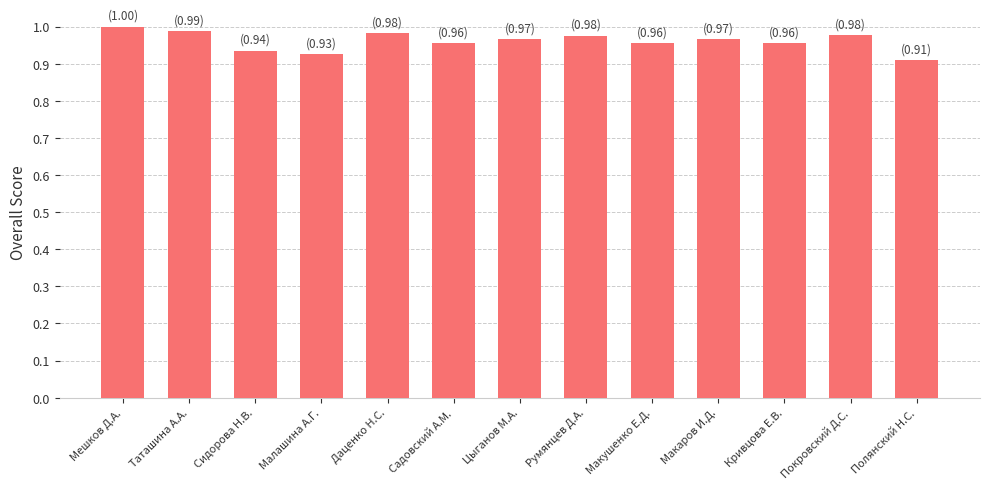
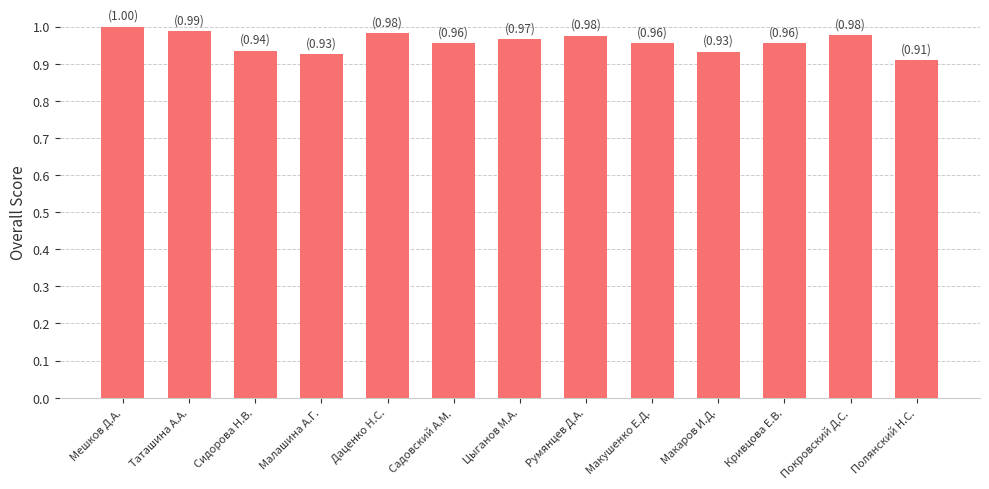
  {
    "Мешков Д.А.": "(1.00)",
    "Таташина А.А.": "(0.99)",
    "Сидорова Н.В.": "(0.94)",
    "Малашина А.Г.": "(0.93)",
    "Даценко Н.С.": "(0.98)",
    "Садовский А.М.": "(0.96)",
    "Цыганов М.А.": "(0.97)",
    "Румянцев Д.А.": "(0.98)",
    "Макушенко Е.Д.": "(0.96)",
-   "Макаров И.Д.": "(0.97)",
+   "Макаров И.Д.": "(0.93)",
    "Кривцова Е.В.": "(0.96)",
    "Покровский Д.С.": "(0.98)",
    "Полянский Н.С.": "(0.91)"
  }
